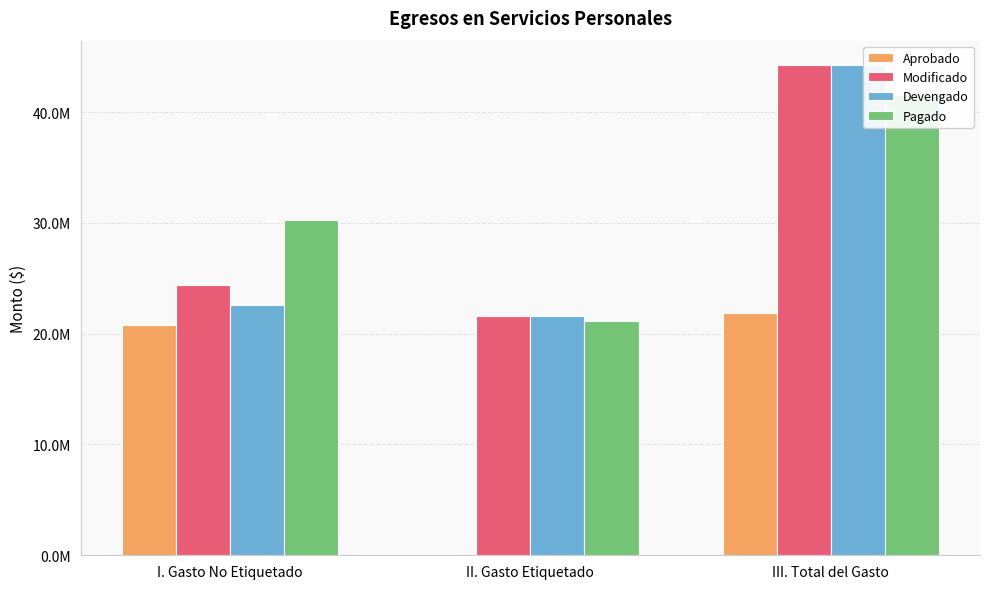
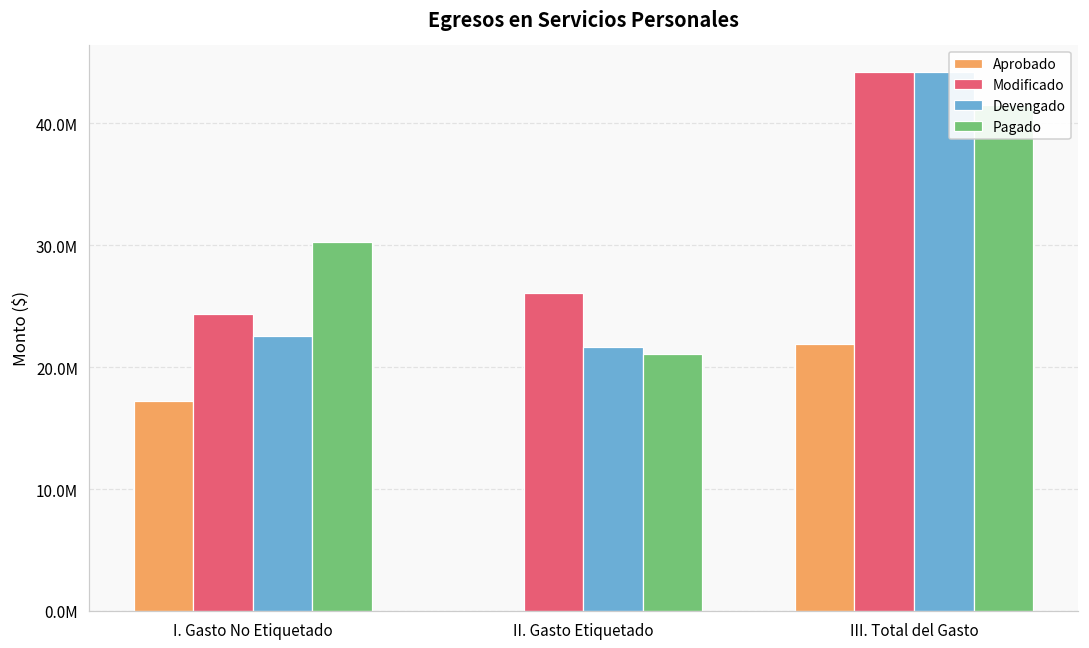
  {
    "Aprobado": {
-     "I. Gasto No Etiquetado": 20800000,
+     "I. Gasto No Etiquetado": 17200000,
      "II. Gasto Etiquetado": 0,
      "III. Total del Gasto": 21900000
    },
    "Modificado": {
      "I. Gasto No Etiquetado": 24400000,
-     "II. Gasto Etiquetado": 21600000,
+     "II. Gasto Etiquetado": 26100000,
      "III. Total del Gasto": 44200000
    },
    "Devengado": {
      "I. Gasto No Etiquetado": 22600000,
      "II. Gasto Etiquetado": 21600000,
      "III. Total del Gasto": 44200000
    },
    "Pagado": {
      "I. Gasto No Etiquetado": 30300000,
      "II. Gasto Etiquetado": 21100000
    }
  }
